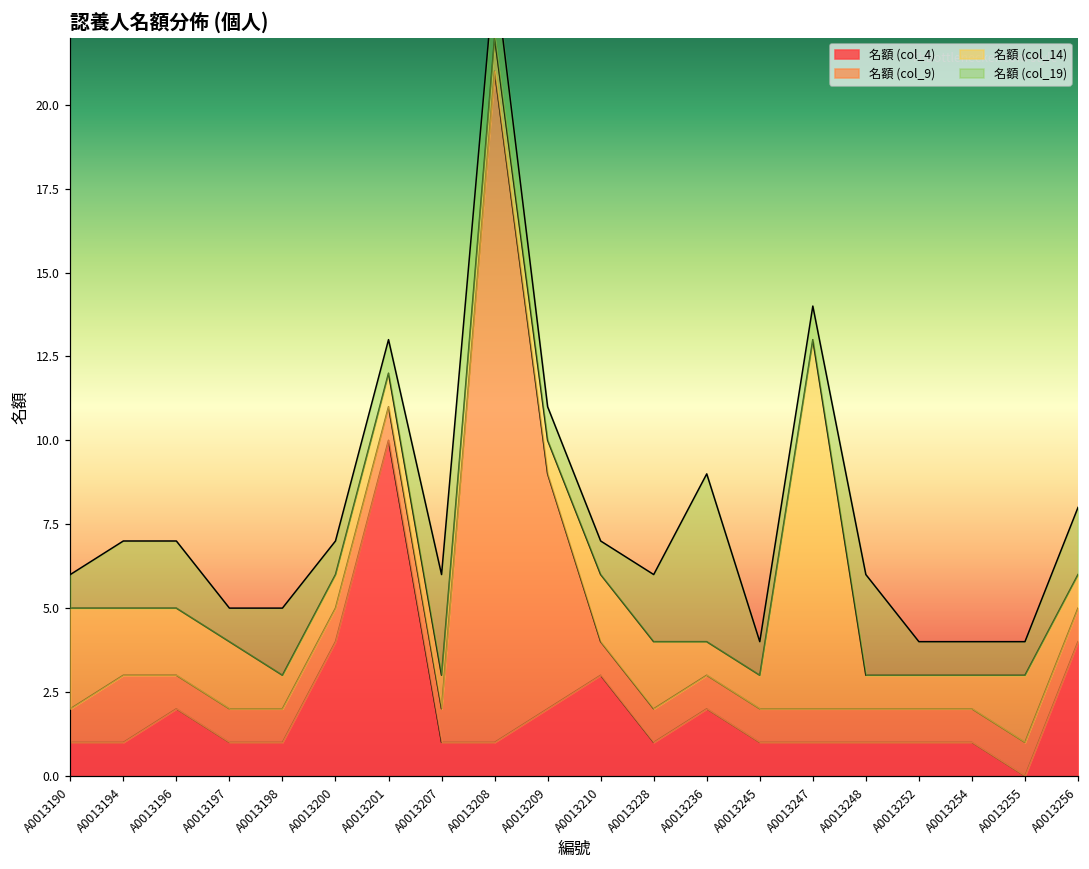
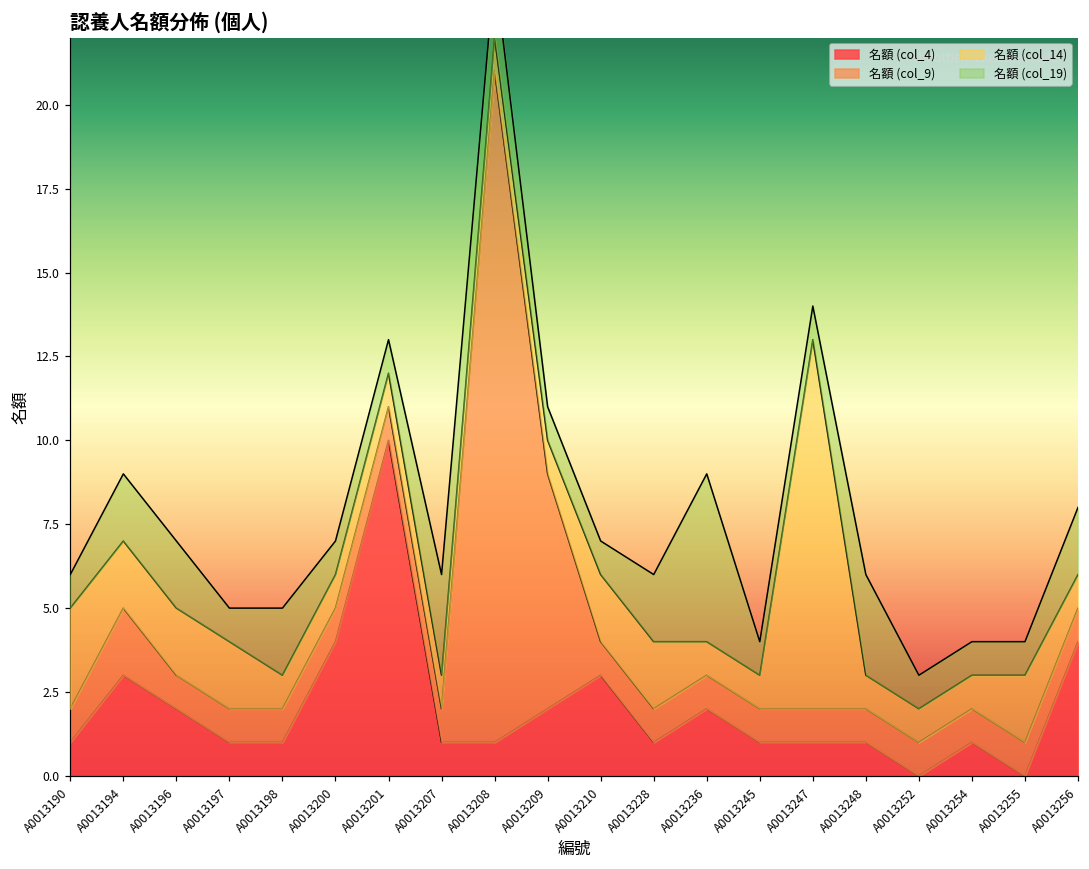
  {
    "名額 (col_4)": {
      "A0013190": 1,
-     "A0013194": 1,
+     "A0013194": 3,
      "A0013196": 2,
      "A0013197": 1,
      "A0013198": 1,
      "A0013200": 4,
      "A0013201": 10,
      "A0013207": 1,
      "A0013208": 1,
      "A0013209": 2,
      "A0013210": 3,
      "A0013228": 1,
      "A0013236": 2,
      "A0013245": 1,
      "A0013247": 1,
      "A0013248": 1,
-     "A0013252": 1,
+     "A0013252": 0,
      "A0013254": 1,
      "A0013255": 0,
      "A0013256": 4
    },
    "名額 (col_9)": {
      "A0013190": 1,
      "A0013194": 2,
      "A0013196": 1,
      "A0013197": 1,
      "A0013198": 1,
      "A0013200": 1,
      "A0013201": 1,
      "A0013207": 1,
      "A0013208": 20,
      "A0013209": 7,
      "A0013210": 1,
      "A0013228": 1,
      "A0013236": 1,
      "A0013245": 1,
      "A0013247": 1,
      "A0013248": 1,
      "A0013252": 1,
      "A0013254": 1,
      "A0013255": 1,
      "A0013256": 1
    },
    "名額 (col_14)": {
      "A0013190": 3,
      "A0013194": 2,
      "A0013196": 2,
      "A0013197": 2,
      "A0013198": 1,
      "A0013200": 1,
      "A0013201": 1,
      "A0013207": 1,
      "A0013208": 1,
      "A0013209": 1,
      "A0013210": 2,
      "A0013228": 2,
      "A0013236": 1,
      "A0013245": 1,
      "A0013247": 11,
      "A0013248": 1,
      "A0013252": 1,
      "A0013254": 1,
      "A0013255": 2,
      "A0013256": 1
    },
    "名額 (col_19)": {
      "A0013190": 1,
      "A0013194": 2,
      "A0013196": 2,
      "A0013197": 1,
      "A0013198": 2,
      "A0013200": 1,
      "A0013201": 1,
      "A0013207": 3,
      "A0013209": 1,
      "A0013210": 1,
      "A0013228": 2,
      "A0013236": 5,
      "A0013245": 1,
      "A0013247": 1,
      "A0013248": 3,
      "A0013252": 1,
      "A0013254": 1,
      "A0013255": 1,
      "A0013256": 2
    }
  }
